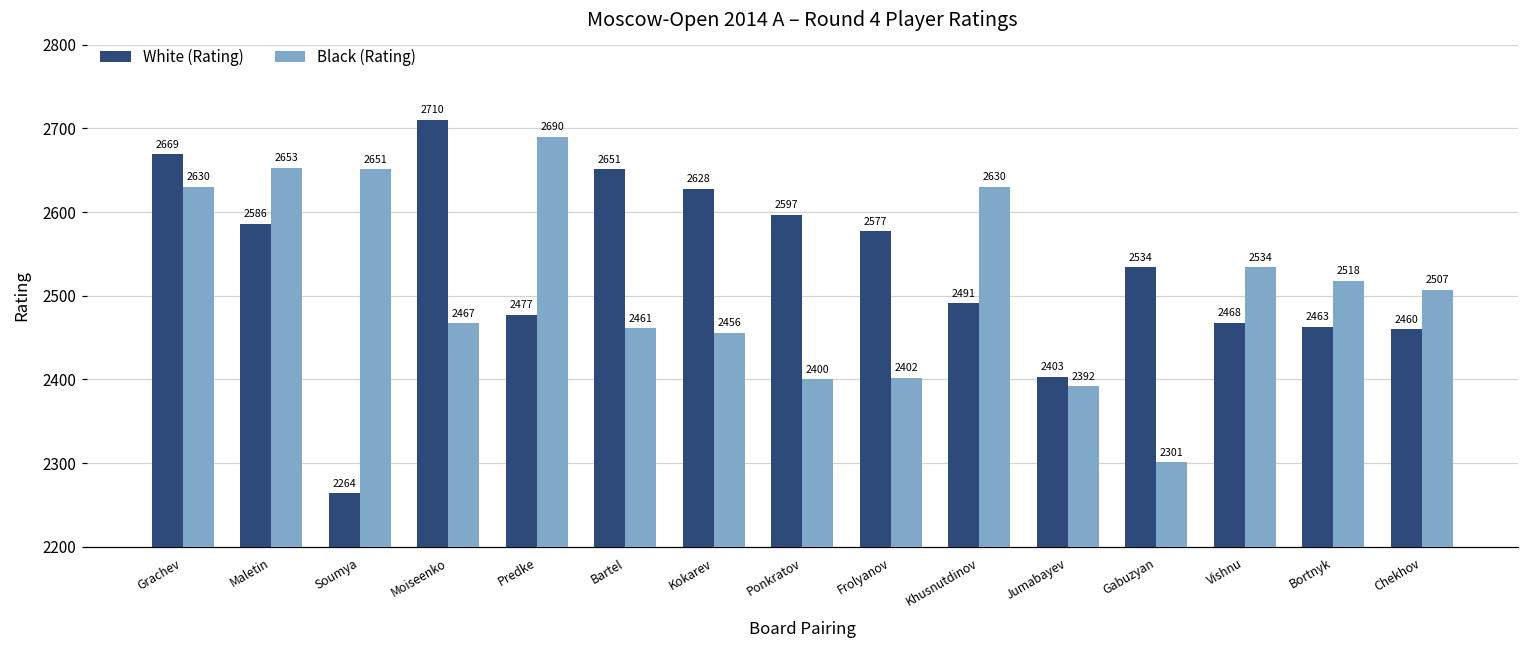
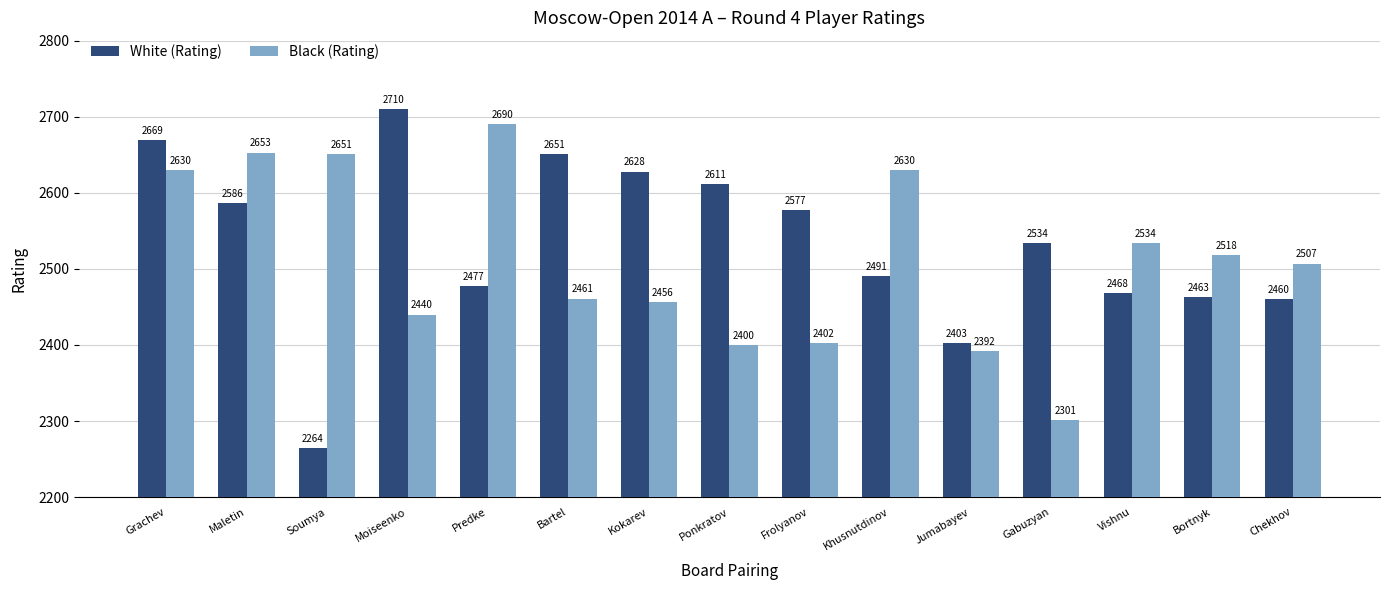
  {
    "White (Rating)": {
      "Grachev": 2669,
      "Maletin": 2586,
      "Soumya": 2264,
      "Moiseenko": 2710,
      "Predke": 2477,
      "Bartel": 2651,
      "Kokarev": 2628,
-     "Ponkratov": 2597,
+     "Ponkratov": 2611,
      "Frolyanov": 2577,
      "Khusnutdinov": 2491,
      "Jumabayev": 2403,
      "Gabuzyan": 2534,
      "Vishnu": 2468,
      "Bortnyk": 2463,
      "Chekhov": 2460
    },
    "Black (Rating)": {
      "Grachev": 2630,
      "Maletin": 2653,
      "Soumya": 2651,
-     "Moiseenko": 2467,
+     "Moiseenko": 2440,
      "Predke": 2690,
      "Bartel": 2461,
      "Kokarev": 2456,
      "Ponkratov": 2400,
      "Frolyanov": 2402,
      "Khusnutdinov": 2630,
      "Jumabayev": 2392,
      "Gabuzyan": 2301,
      "Vishnu": 2534,
      "Bortnyk": 2518,
      "Chekhov": 2507
    }
  }
